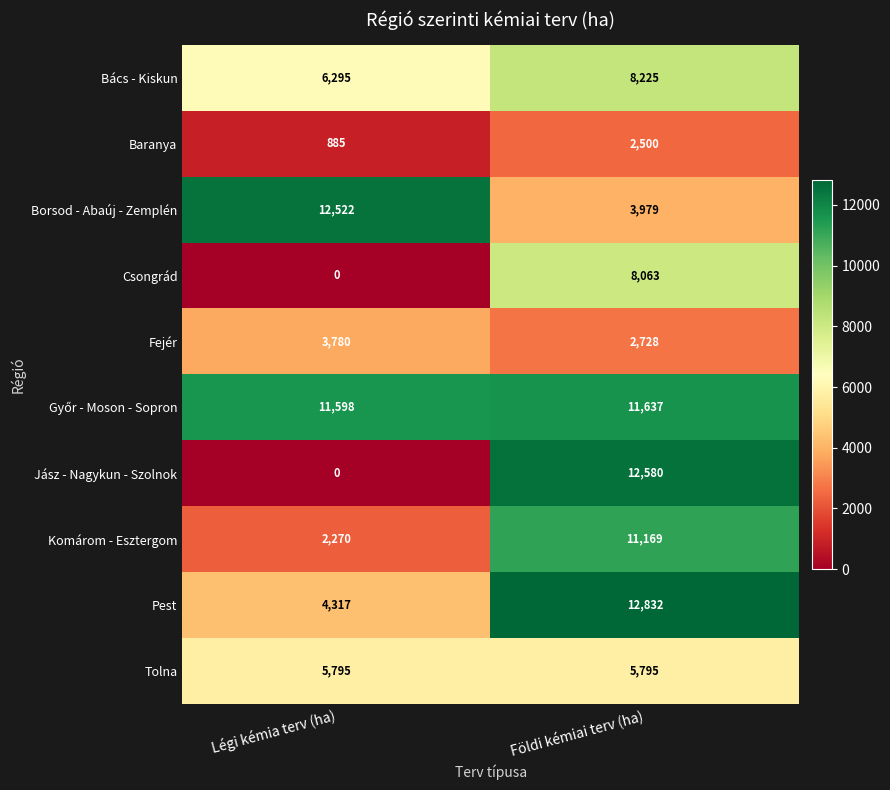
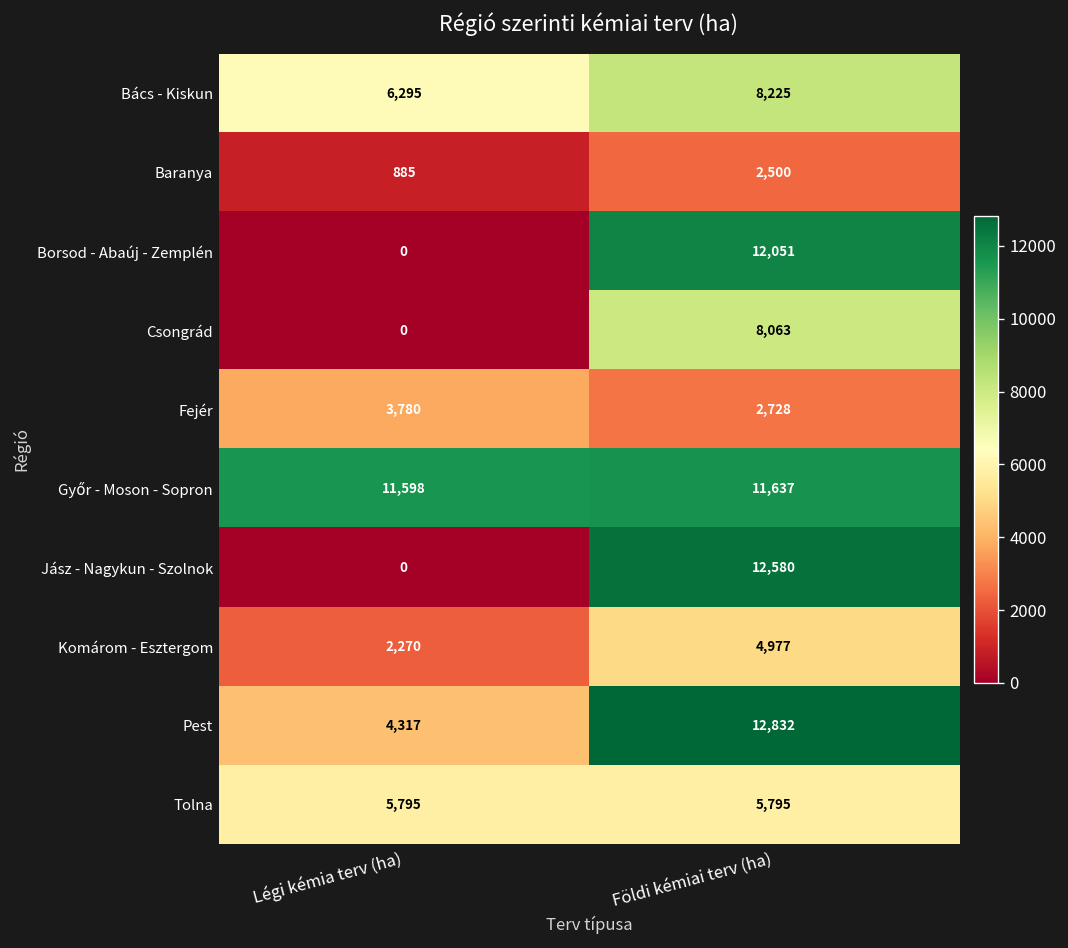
  {
    "Bács - Kiskun": {
      "Légi kémia terv (ha)": "6,295",
      "Földi kémiai terv (ha)": "8,225"
    },
    "Baranya": {
      "Légi kémia terv (ha)": "885",
      "Földi kémiai terv (ha)": "2,500"
    },
    "Borsod - Abaúj - Zemplén": {
-     "Légi kémia terv (ha)": "12,522",
-     "Földi kémiai terv (ha)": "3,979"
+     "Légi kémia terv (ha)": "0",
+     "Földi kémiai terv (ha)": "12,051"
    },
    "Csongrád": {
      "Légi kémia terv (ha)": "0",
      "Földi kémiai terv (ha)": "8,063"
    },
    "Fejér": {
      "Légi kémia terv (ha)": "3,780",
      "Földi kémiai terv (ha)": "2,728"
    },
    "Győr - Moson - Sopron": {
      "Légi kémia terv (ha)": "11,598",
      "Földi kémiai terv (ha)": "11,637"
    },
    "Jász - Nagykun - Szolnok": {
      "Légi kémia terv (ha)": "0",
      "Földi kémiai terv (ha)": "12,580"
    },
    "Komárom - Esztergom": {
      "Légi kémia terv (ha)": "2,270",
-     "Földi kémiai terv (ha)": "11,169"
+     "Földi kémiai terv (ha)": "4,977"
    },
    "Pest": {
      "Légi kémia terv (ha)": "4,317",
      "Földi kémiai terv (ha)": "12,832"
    },
    "Tolna": {
      "Légi kémia terv (ha)": "5,795",
      "Földi kémiai terv (ha)": "5,795"
    }
  }
